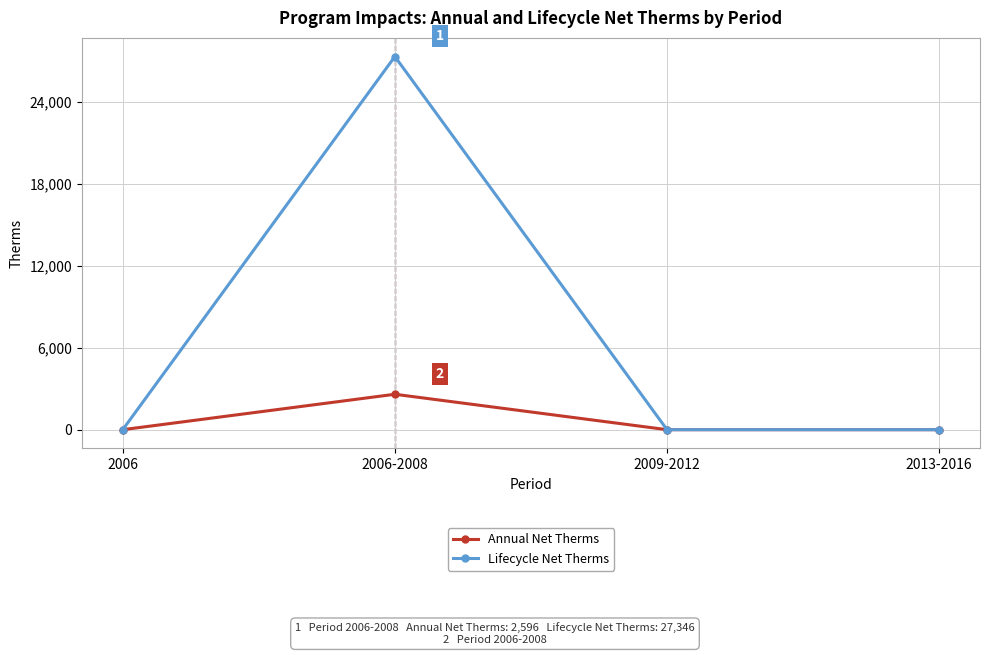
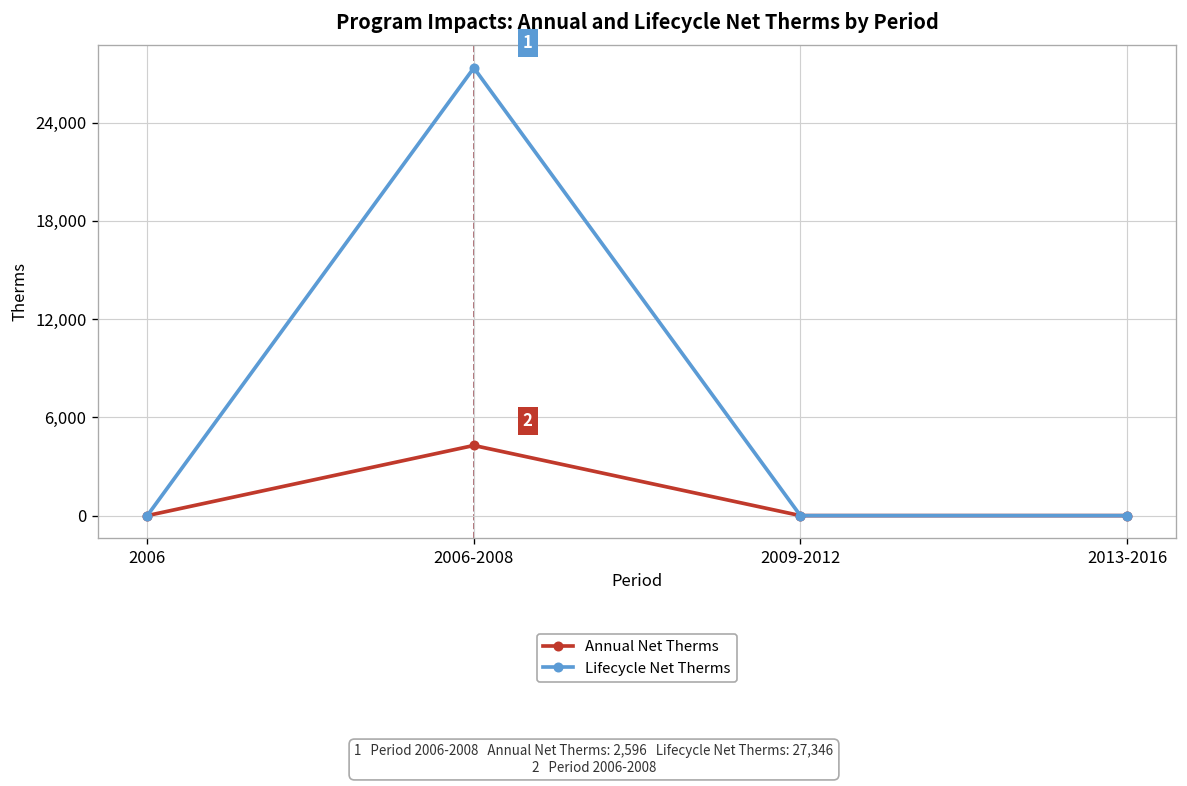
  {
    "Annual Net Therms": {
-     "2006-2008": "2,600"
+     "2006-2008": "4,300"
    },
    "Lifecycle Net Therms": {
      "2006-2008": "27,300"
    }
  }
